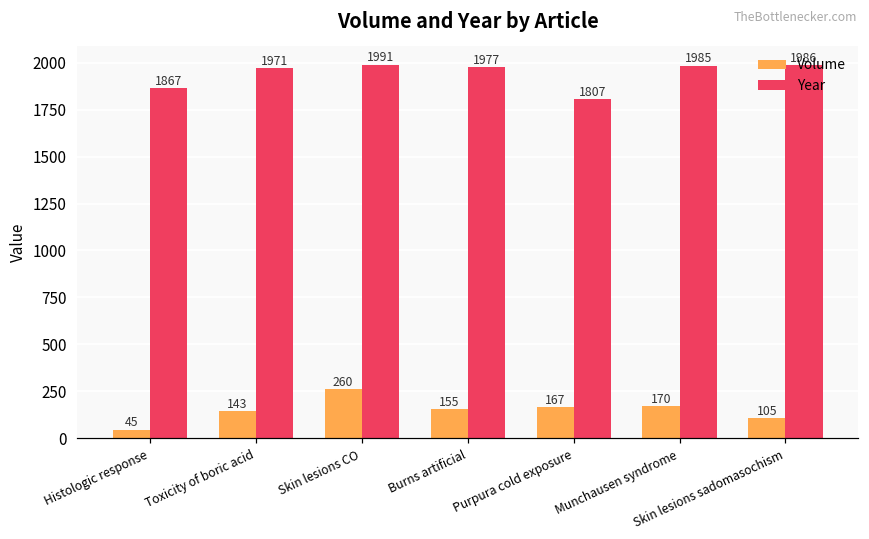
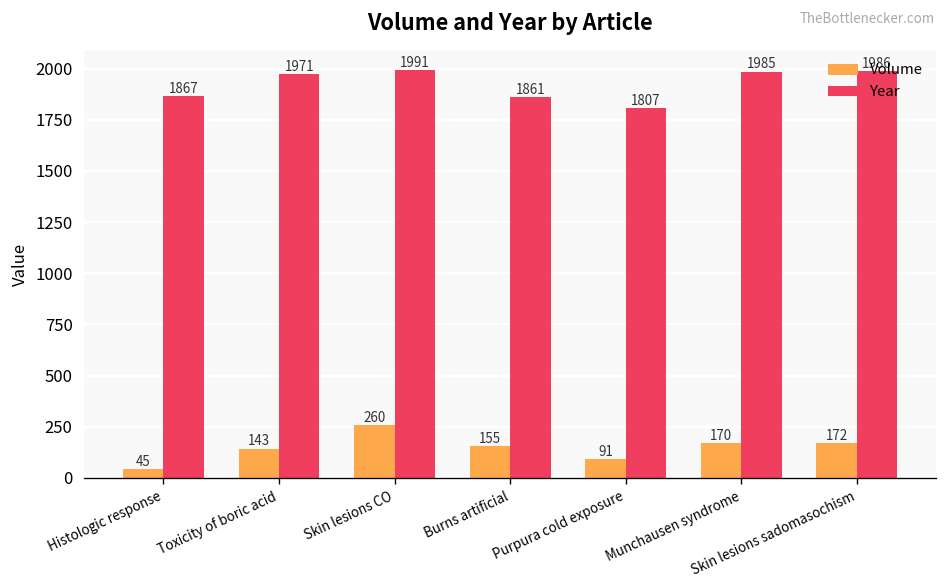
  {
    "Volume": {
      "Histologic response": 45,
      "Toxicity of boric acid": 143,
      "Skin lesions CO": 260,
      "Burns artificial": 155,
-     "Purpura cold exposure": 167,
+     "Purpura cold exposure": 91,
      "Munchausen syndrome": 170,
-     "Skin lesions sadomasochism": 105
+     "Skin lesions sadomasochism": 172
    },
    "Year": {
      "Histologic response": 1867,
      "Toxicity of boric acid": 1971,
      "Skin lesions CO": 1991,
-     "Burns artificial": 1977,
+     "Burns artificial": 1861,
      "Purpura cold exposure": 1807,
      "Munchausen syndrome": 1985,
      "Skin lesions sadomasochism": 1986
    }
  }
